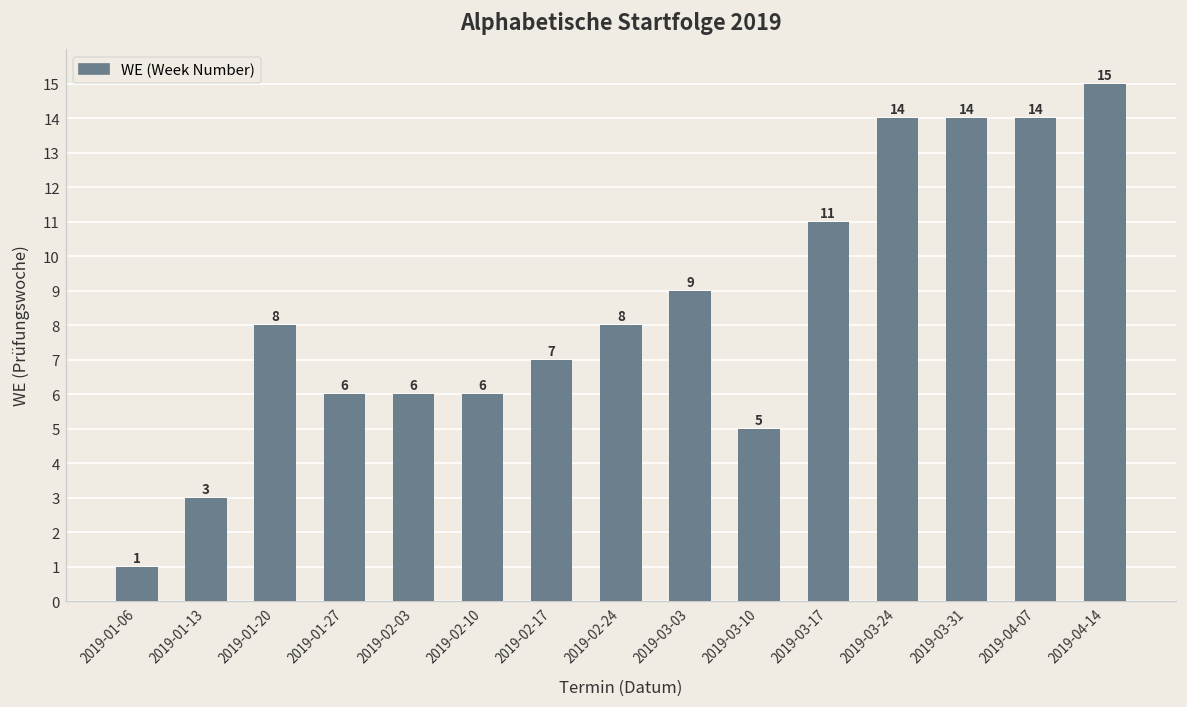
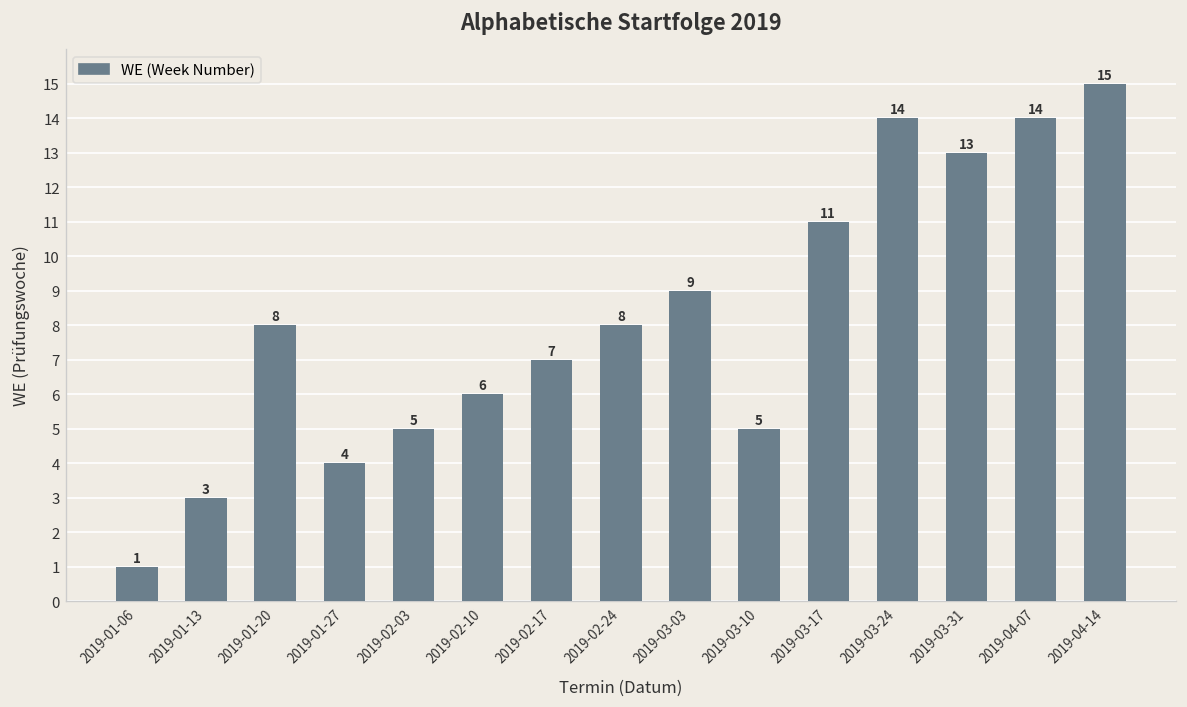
  {
    "2019-01-06": 1,
    "2019-01-13": 3,
    "2019-01-20": 8,
-   "2019-01-27": 6,
-   "2019-02-03": 6,
+   "2019-01-27": 4,
+   "2019-02-03": 5,
    "2019-02-10": 6,
    "2019-02-17": 7,
    "2019-02-24": 8,
    "2019-03-03": 9,
    "2019-03-10": 5,
    "2019-03-17": 11,
    "2019-03-24": 14,
-   "2019-03-31": 14,
+   "2019-03-31": 13,
    "2019-04-07": 14,
    "2019-04-14": 15
  }
